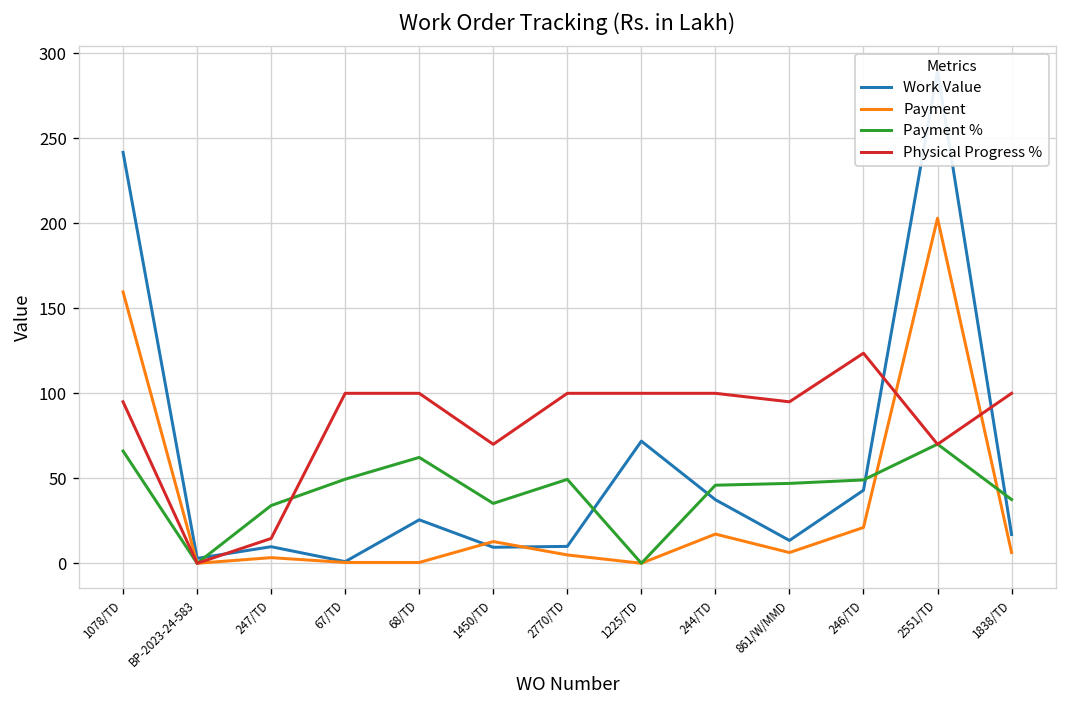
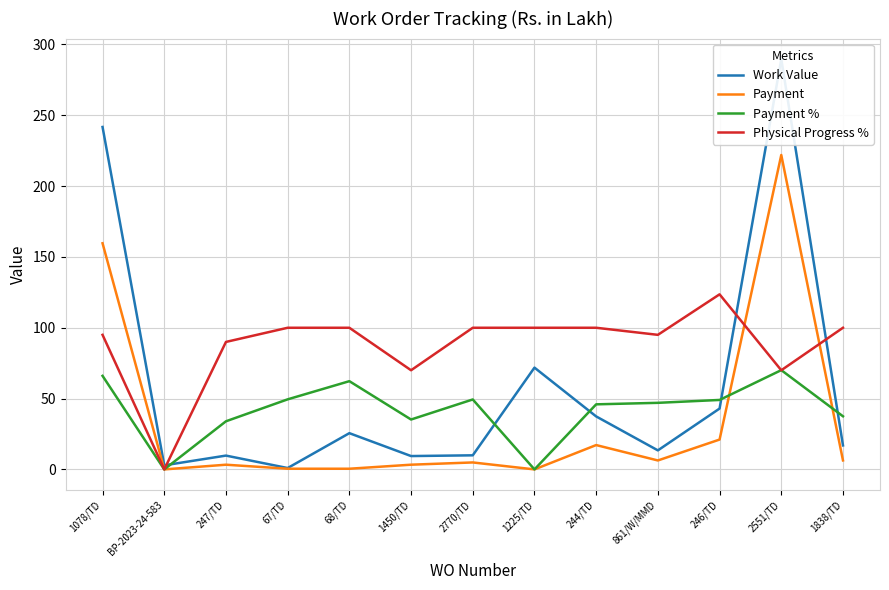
  {
    "Work Value": {
      "1078/TD": 242,
      "BP-2023-24-583": 3,
      "247/TD": 10,
      "68/TD": 26,
      "1450/TD": 9,
      "2770/TD": 10,
      "1225/TD": 72,
      "244/TD": 37,
      "861/W/MMD": 13,
      "246/TD": 43,
      "1838/TD": 17
    },
    "Payment": {
      "1078/TD": 160,
      "247/TD": 3,
      "68/TD": 0,
-     "1450/TD": 13,
+     "1450/TD": 3,
      "2770/TD": 5,
      "244/TD": 17,
      "861/W/MMD": 6,
      "246/TD": 21,
-     "2551/TD": 203,
+     "2551/TD": 222,
      "1838/TD": 6
    },
    "Payment %": {
      "1078/TD": 66,
      "247/TD": 34,
      "67/TD": 49,
      "68/TD": 62,
      "1450/TD": 35,
      "2770/TD": 49,
      "244/TD": 46,
      "861/W/MMD": 47,
      "246/TD": 49,
      "1838/TD": 38
    },
    "Physical Progress %": {
      "1078/TD": 95,
-     "247/TD": 15,
+     "247/TD": 90,
      "67/TD": 100,
      "68/TD": 100,
      "1450/TD": 70,
      "2770/TD": 100,
      "1225/TD": 100,
      "244/TD": 100,
      "861/W/MMD": 95,
      "246/TD": 124,
      "1838/TD": 100
    }
  }
